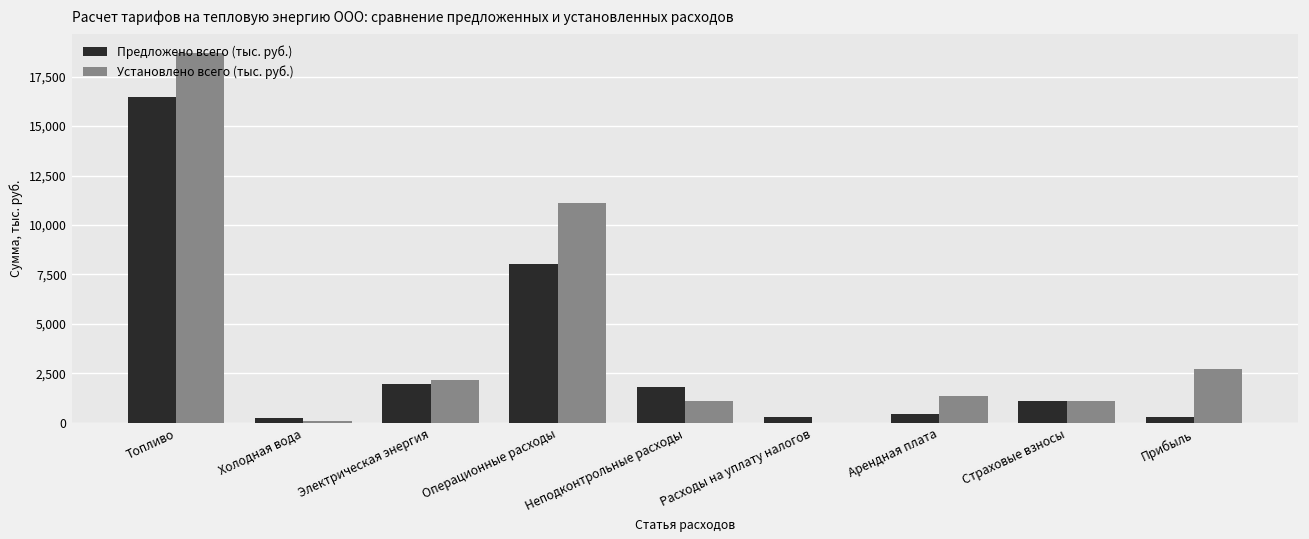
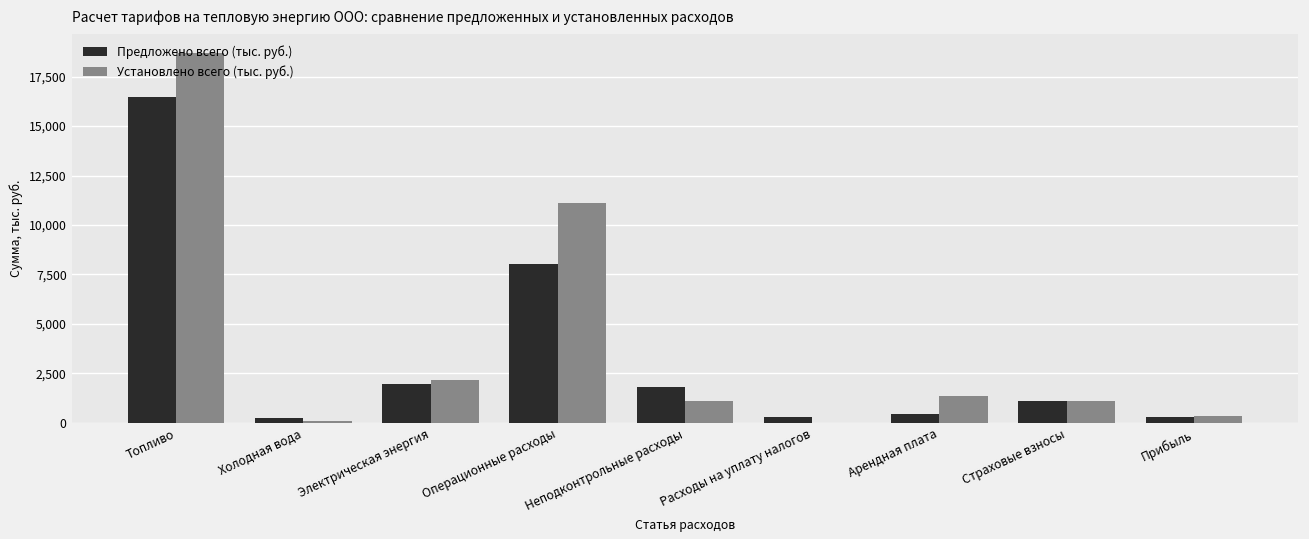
  {
    "Предложено всего (тыс. руб.)": {
      "Топливо": "16,500",
      "Холодная вода": "200",
      "Электрическая энергия": "2,000",
      "Операционные расходы": "8,000",
      "Неподконтрольные расходы": "1,800",
      "Расходы на уплату налогов": "300",
      "Арендная плата": "400",
      "Страховые взносы": "1,100",
      "Прибыль": "300"
    },
    "Установлено всего (тыс. руб.)": {
      "Топливо": "18,700",
      "Электрическая энергия": "2,100",
      "Операционные расходы": "11,100",
      "Неподконтрольные расходы": "1,100",
      "Расходы на уплату налогов": "0",
      "Арендная плата": "1,400",
      "Страховые взносы": "1,100",
-     "Прибыль": "2,700"
+     "Прибыль": "300"
    }
  }
